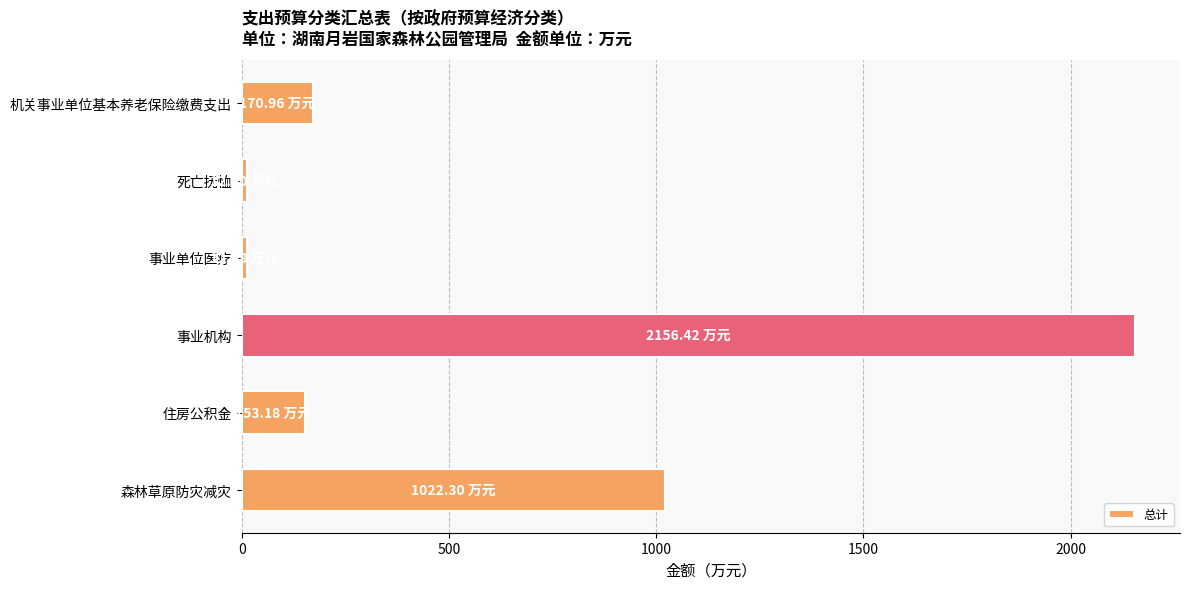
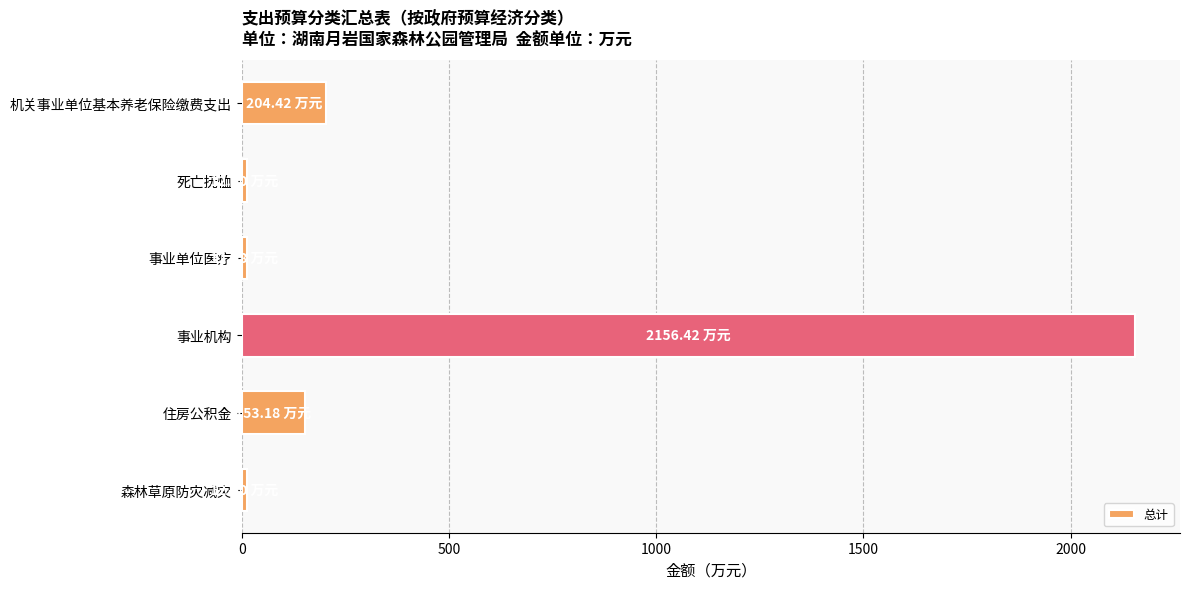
  {
-   "机关事业单位基本养老保险缴费支出": 170.96,
+   "机关事业单位基本养老保险缴费支出": 204.42,
    "事业机构": 2156.42,
    "住房公积金": 153.18,
-   "森林草原防灾减灾": 1020
+   "森林草原防灾减灾": 10
  }
